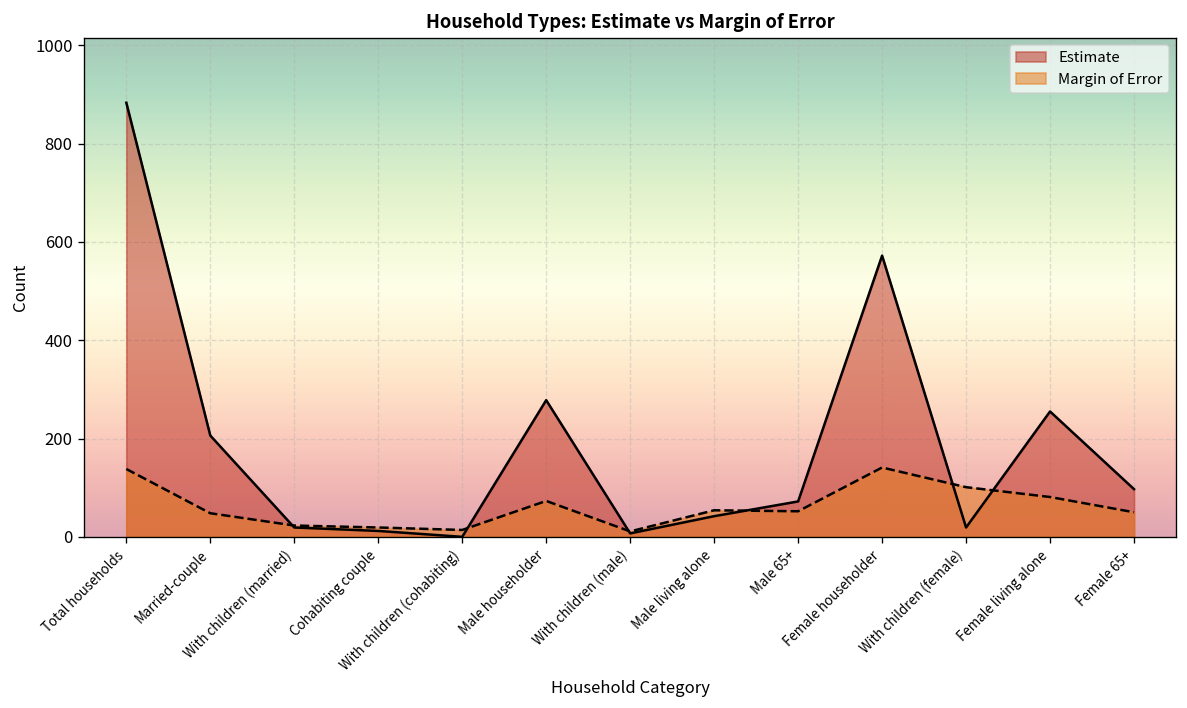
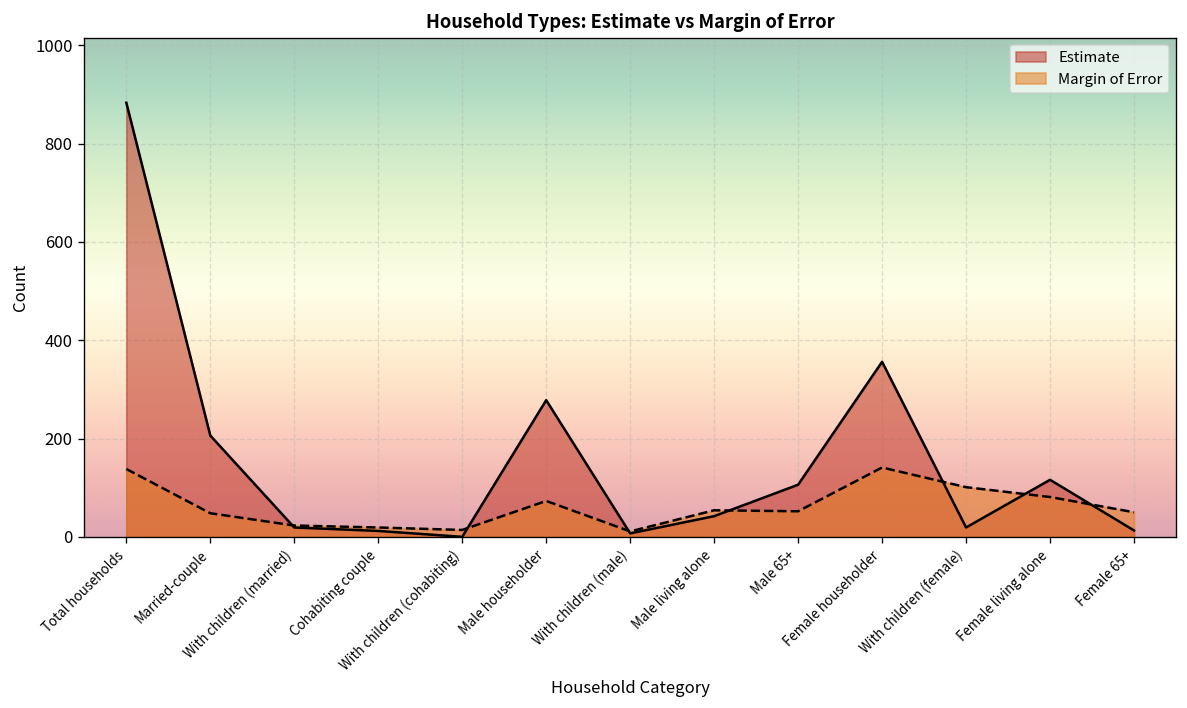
  {
    "Estimate": {
      "Total households": 880,
      "Married-couple": 210,
      "Cohabiting couple": 10,
      "With children (cohabiting)": 0,
      "Male householder": 280,
      "Male living alone": 40,
-     "Male 65+": 70,
-     "Female householder": 570,
+     "Male 65+": 110,
+     "Female householder": 360,
      "With children (female)": 20,
-     "Female living alone": 260,
-     "Female 65+": 100
+     "Female living alone": 120,
+     "Female 65+": 10
    },
    "Margin of Error": {
      "Total households": 140,
      "Married-couple": 50,
      "Cohabiting couple": 20,
      "With children (cohabiting)": 10,
      "Male householder": 70,
      "Male living alone": 50,
      "Male 65+": 50,
      "Female householder": 140,
      "With children (female)": 100,
      "Female living alone": 80,
      "Female 65+": 50
    }
  }
